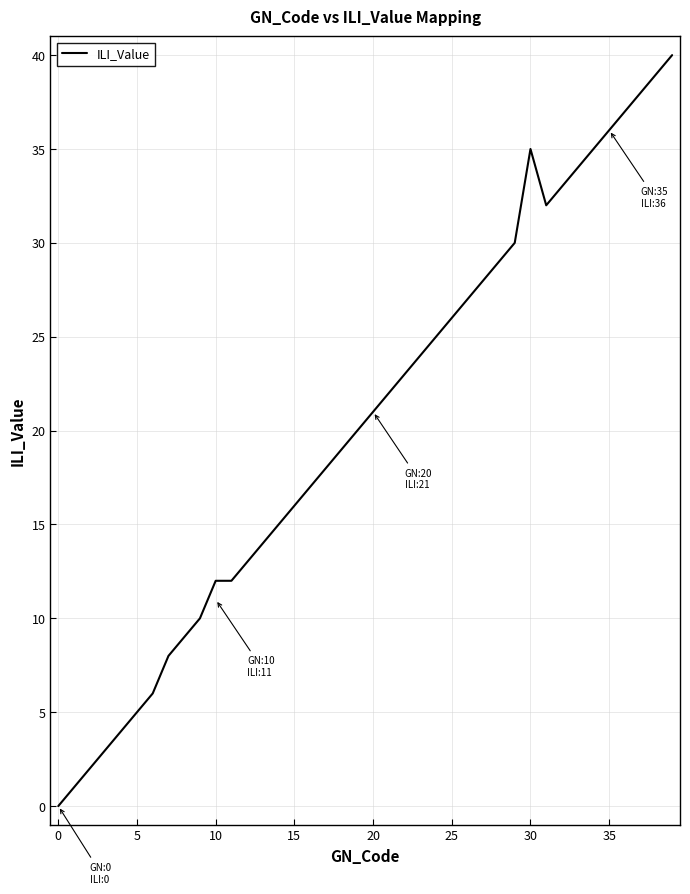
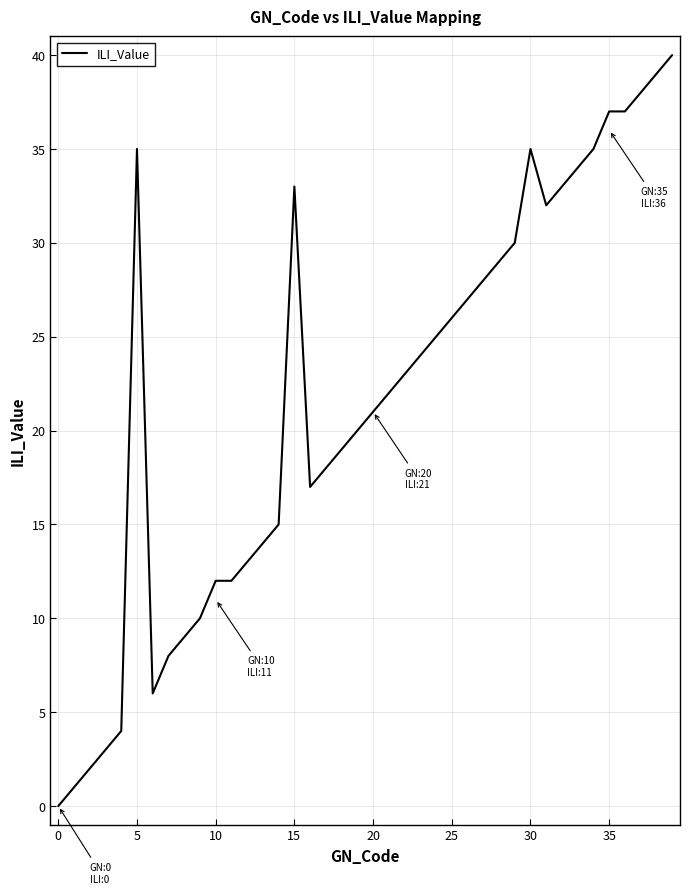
  {
-   "5": 5,
+   "5": 35,
    "10": 12,
-   "15": 16,
+   "15": 33,
    "25": 26,
    "30": 35,
-   "35": 36
+   "35": 37
  }
